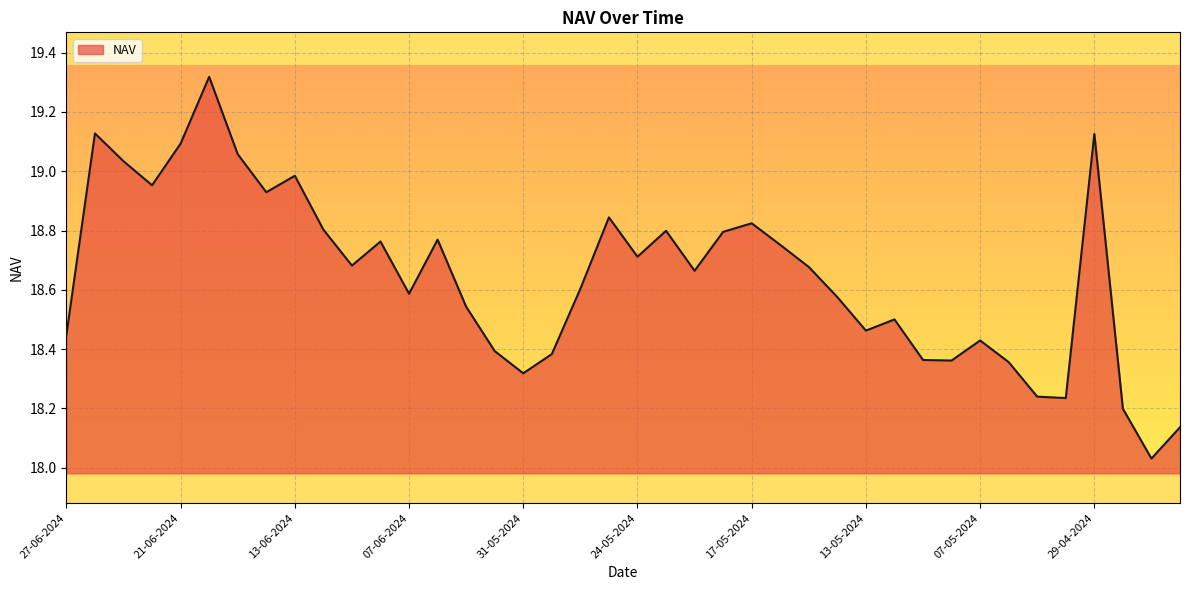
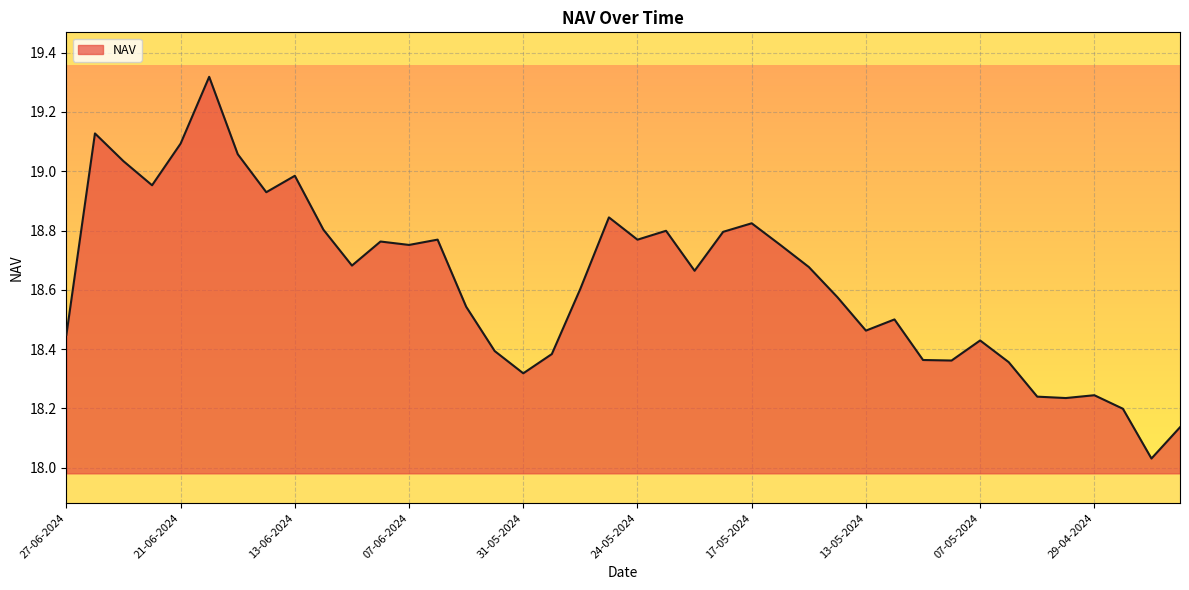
  {
    "27-06-2024": 18.45,
    "21-06-2024": 19.09,
    "13-06-2024": 18.98,
-   "07-06-2024": 18.59,
+   "07-06-2024": 18.75,
    "31-05-2024": 18.32,
-   "24-05-2024": 18.71,
+   "24-05-2024": 18.77,
    "17-05-2024": 18.82,
    "13-05-2024": 18.46,
    "07-05-2024": 18.43,
-   "29-04-2024": 19.13
+   "29-04-2024": 18.24
  }
